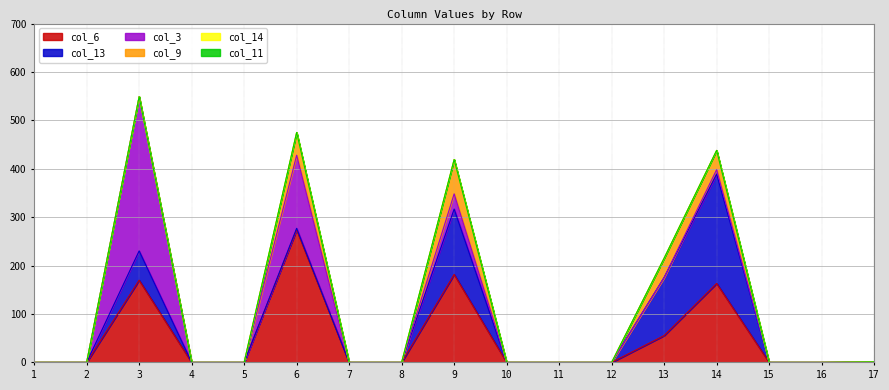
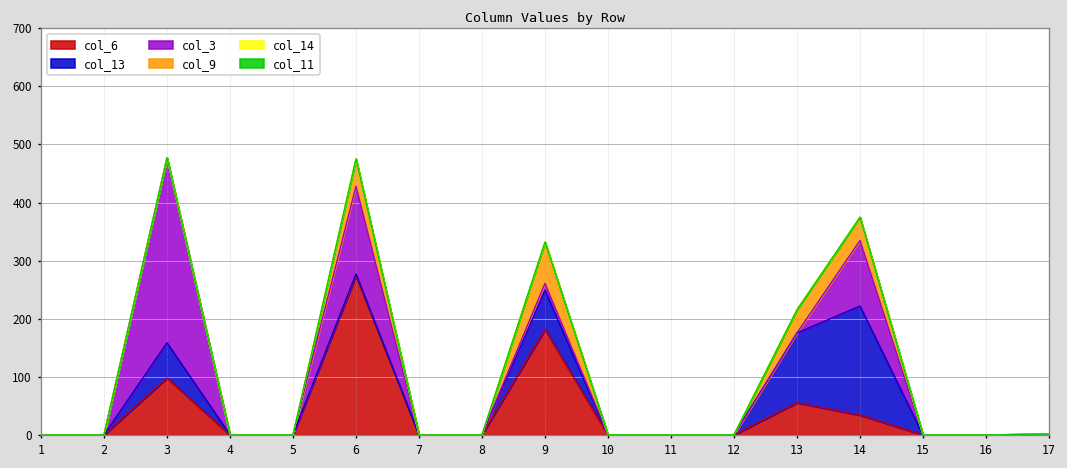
  {
    "col_6": {
-     "3": 170,
+     "3": 100,
      "9": 180,
      "13": 60,
-     "14": 160
+     "14": 30
    },
    "col_13": {
      "3": 60,
-     "9": 140,
-     "14": 230
+     "9": 70,
+     "14": 190
    },
    "col_3": {
      "6": 150,
-     "9": 30,
-     "14": 10
+     "9": 10,
+     "14": 110
    }
  }
